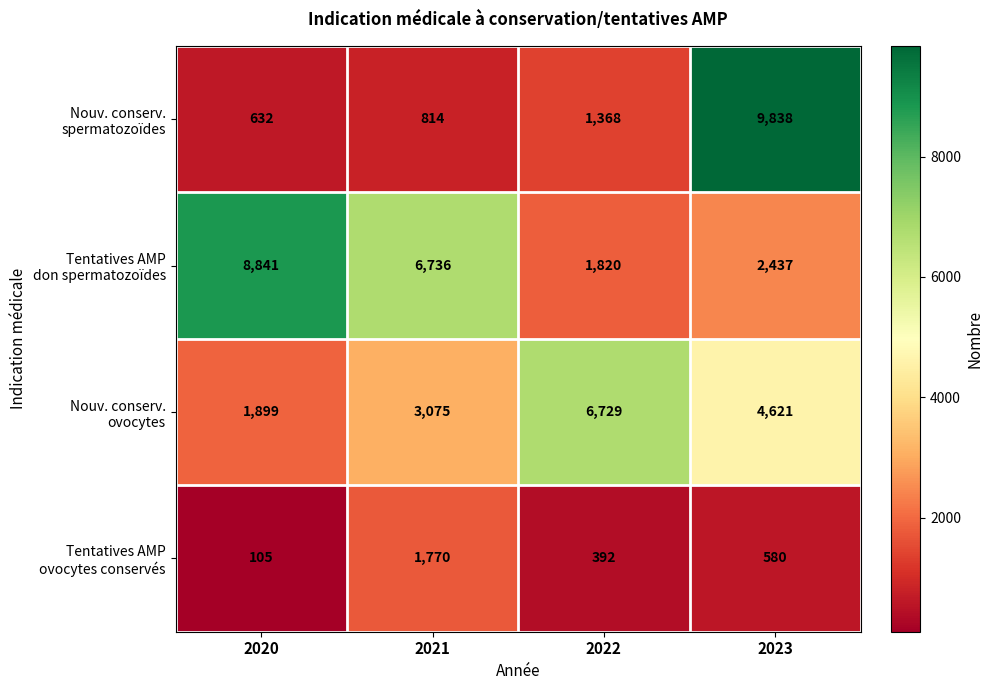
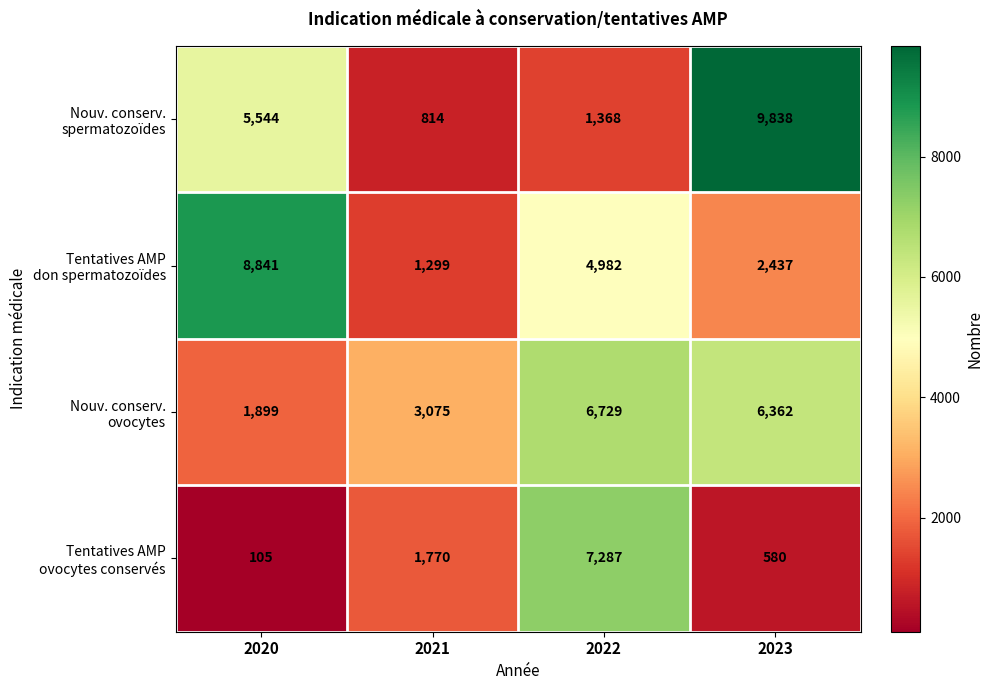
  {
    "Nouv. conserv. spermatozoïdes": {
-     "2020": "632",
+     "2020": "5,544",
      "2021": "814",
      "2022": "1,368",
      "2023": "9,838"
    },
    "Tentatives AMP don spermatozoïdes": {
      "2020": "8,841",
-     "2021": "6,736",
-     "2022": "1,820",
+     "2021": "1,299",
+     "2022": "4,982",
      "2023": "2,437"
    },
    "Nouv. conserv. ovocytes": {
      "2020": "1,899",
      "2021": "3,075",
      "2022": "6,729",
-     "2023": "4,621"
+     "2023": "6,362"
    },
    "Tentatives AMP ovocytes conservés": {
      "2020": "105",
      "2021": "1,770",
-     "2022": "392",
+     "2022": "7,287",
      "2023": "580"
    }
  }
